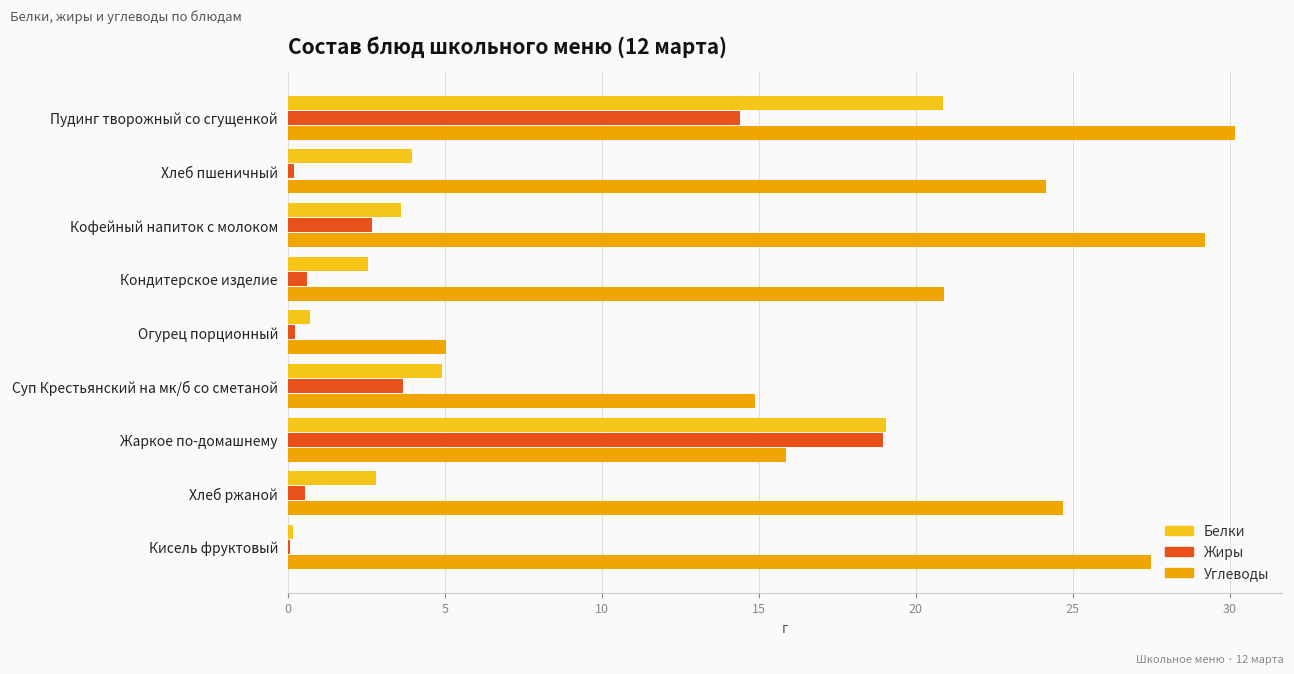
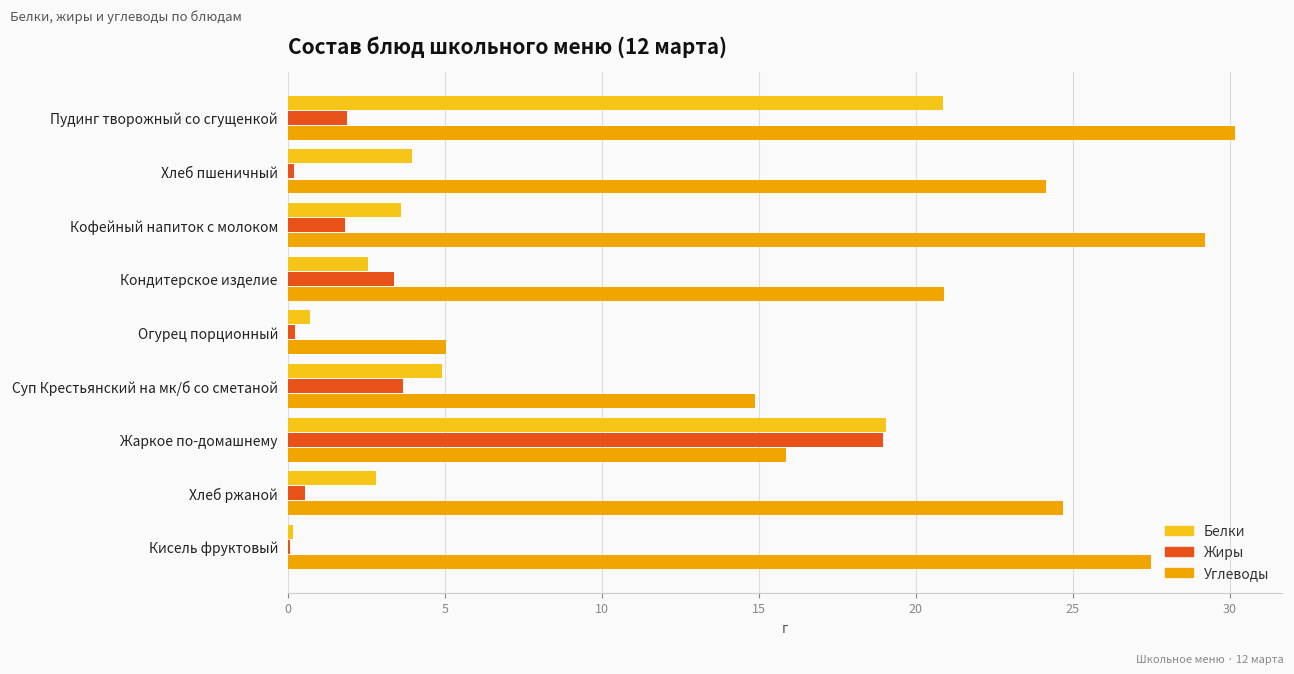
  {
    "Жиры": {
-     "Пудинг творожный со сгущенкой": 14.4,
+     "Пудинг творожный со сгущенкой": 1.9,
      "Хлеб пшеничный": 0.2,
-     "Кофейный напиток с молоком": 2.7,
-     "Кондитерское изделие": 0.6,
+     "Кофейный напиток с молоком": 1.8,
+     "Кондитерское изделие": 3.4,
      "Огурец порционный": 0.2,
      "Суп Крестьянский на мк/б со сметаной": 3.7,
      "Жаркое по-домашнему": 19.0,
      "Хлеб ржаной": 0.6,
      "Кисель фруктовый": 0.1
    }
  }
